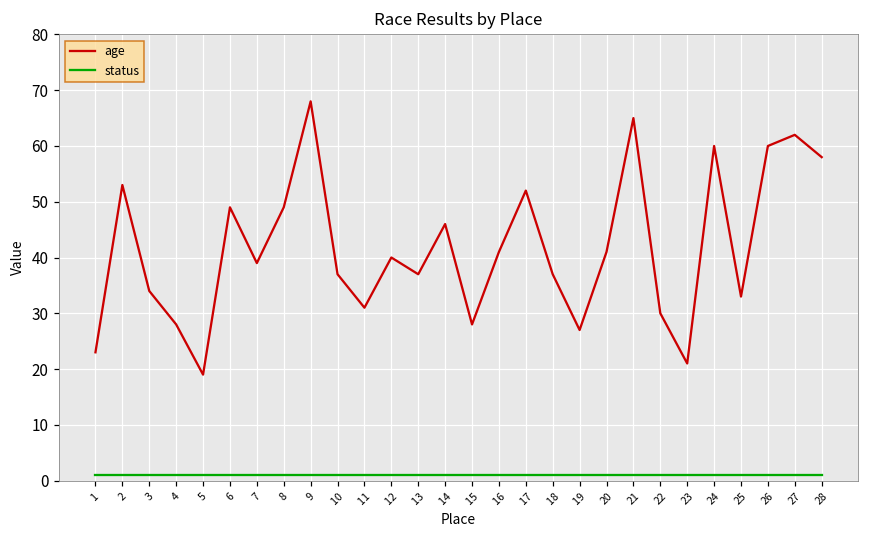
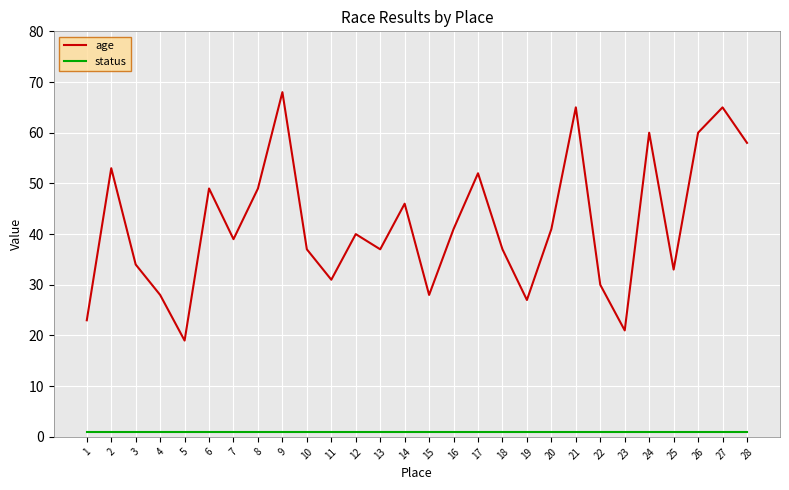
  {
    "age": {
      "1": 23,
      "2": 53,
      "3": 34,
      "4": 28,
      "5": 19,
      "6": 49,
      "7": 39,
      "8": 49,
      "9": 68,
      "10": 37,
      "11": 31,
      "12": 40,
      "13": 37,
      "14": 46,
      "15": 28,
      "16": 41,
      "17": 52,
      "18": 37,
      "19": 27,
      "20": 41,
      "21": 65,
      "22": 30,
      "23": 21,
      "24": 60,
      "25": 33,
      "26": 60,
-     "27": 62,
+     "27": 65,
      "28": 58
    },
    "status": {
      "1": 1,
      "2": 1,
      "3": 1,
      "4": 1,
      "5": 1,
      "6": 1,
      "7": 1,
      "8": 1,
      "9": 1,
      "10": 1,
      "11": 1,
      "12": 1,
      "13": 1,
      "14": 1,
      "15": 1,
      "16": 1,
      "17": 1,
      "18": 1,
      "19": 1,
      "20": 1,
      "21": 1,
      "22": 1,
      "23": 1,
      "24": 1,
      "25": 1,
      "26": 1,
      "27": 1,
      "28": 1
    }
  }
